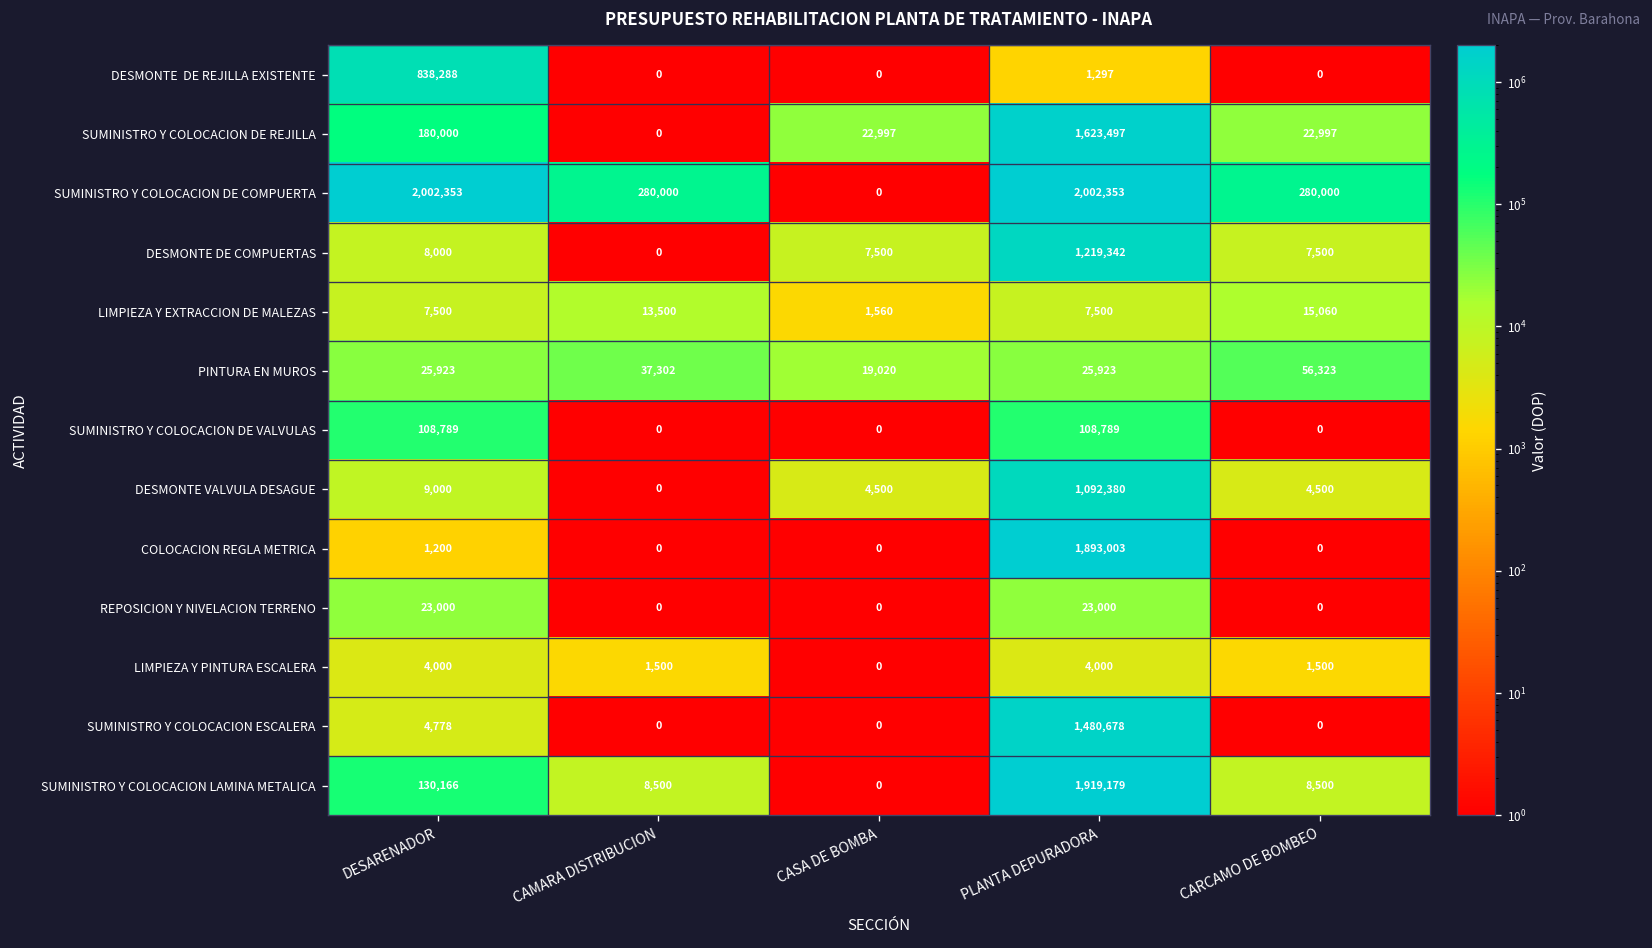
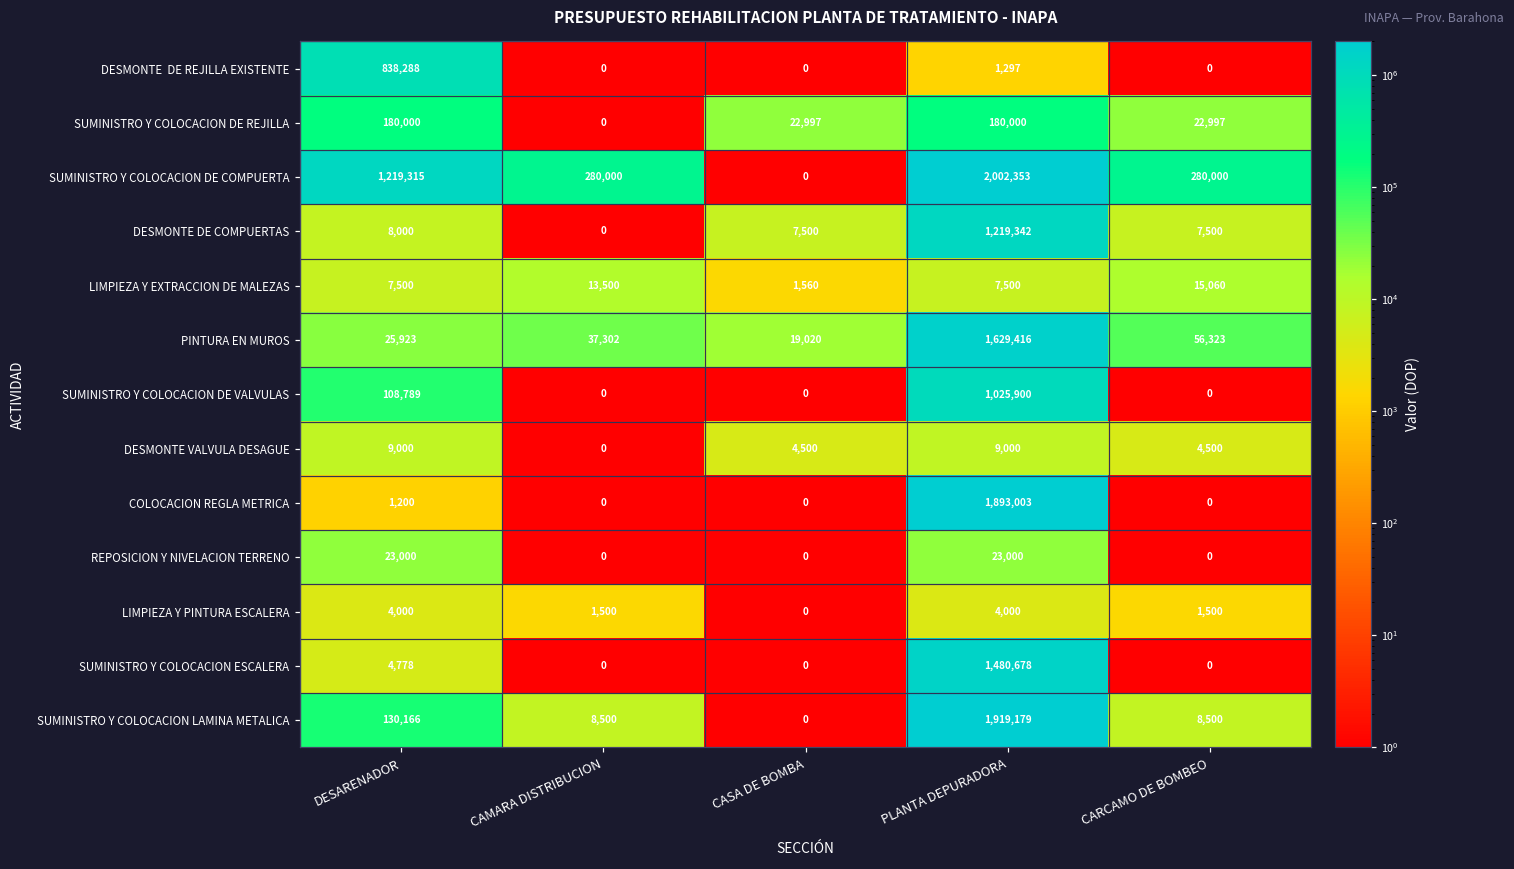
  {
    "DESMONTE DE REJILLA EXISTENTE": {
      "DESARENADOR": "838,288",
      "CAMARA DISTRIBUCION": "0",
      "CASA DE BOMBA": "0",
      "PLANTA DEPURADORA": "1,297",
      "CARCAMO DE BOMBEO": "0"
    },
    "SUMINISTRO Y COLOCACION DE REJILLA": {
      "DESARENADOR": "180,000",
      "CAMARA DISTRIBUCION": "0",
      "CASA DE BOMBA": "22,997",
-     "PLANTA DEPURADORA": "1,623,497",
+     "PLANTA DEPURADORA": "180,000",
      "CARCAMO DE BOMBEO": "22,997"
    },
    "SUMINISTRO Y COLOCACION DE COMPUERTA": {
-     "DESARENADOR": "2,002,353",
+     "DESARENADOR": "1,219,315",
      "CAMARA DISTRIBUCION": "280,000",
      "CASA DE BOMBA": "0",
      "PLANTA DEPURADORA": "2,002,353",
      "CARCAMO DE BOMBEO": "280,000"
    },
    "DESMONTE DE COMPUERTAS": {
      "DESARENADOR": "8,000",
      "CAMARA DISTRIBUCION": "0",
      "CASA DE BOMBA": "7,500",
      "PLANTA DEPURADORA": "1,219,342",
      "CARCAMO DE BOMBEO": "7,500"
    },
    "LIMPIEZA Y EXTRACCION DE MALEZAS": {
      "DESARENADOR": "7,500",
      "CAMARA DISTRIBUCION": "13,500",
      "CASA DE BOMBA": "1,560",
      "PLANTA DEPURADORA": "7,500",
      "CARCAMO DE BOMBEO": "15,060"
    },
    "PINTURA EN MUROS": {
      "DESARENADOR": "25,923",
      "CAMARA DISTRIBUCION": "37,302",
      "CASA DE BOMBA": "19,020",
-     "PLANTA DEPURADORA": "25,923",
+     "PLANTA DEPURADORA": "1,629,416",
      "CARCAMO DE BOMBEO": "56,323"
    },
    "SUMINISTRO Y COLOCACION DE VALVULAS": {
      "DESARENADOR": "108,789",
      "CAMARA DISTRIBUCION": "0",
      "CASA DE BOMBA": "0",
-     "PLANTA DEPURADORA": "108,789",
+     "PLANTA DEPURADORA": "1,025,900",
      "CARCAMO DE BOMBEO": "0"
    },
    "DESMONTE VALVULA DESAGUE": {
      "DESARENADOR": "9,000",
      "CAMARA DISTRIBUCION": "0",
      "CASA DE BOMBA": "4,500",
-     "PLANTA DEPURADORA": "1,092,380",
+     "PLANTA DEPURADORA": "9,000",
      "CARCAMO DE BOMBEO": "4,500"
    },
    "COLOCACION REGLA METRICA": {
      "DESARENADOR": "1,200",
      "CAMARA DISTRIBUCION": "0",
      "CASA DE BOMBA": "0",
      "PLANTA DEPURADORA": "1,893,003",
      "CARCAMO DE BOMBEO": "0"
    },
    "REPOSICION Y NIVELACION TERRENO": {
      "DESARENADOR": "23,000",
      "CAMARA DISTRIBUCION": "0",
      "CASA DE BOMBA": "0",
      "PLANTA DEPURADORA": "23,000",
      "CARCAMO DE BOMBEO": "0"
    },
    "LIMPIEZA Y PINTURA ESCALERA": {
      "DESARENADOR": "4,000",
      "CAMARA DISTRIBUCION": "1,500",
      "CASA DE BOMBA": "0",
      "PLANTA DEPURADORA": "4,000",
      "CARCAMO DE BOMBEO": "1,500"
    },
    "SUMINISTRO Y COLOCACION ESCALERA": {
      "DESARENADOR": "4,778",
      "CAMARA DISTRIBUCION": "0",
      "CASA DE BOMBA": "0",
      "PLANTA DEPURADORA": "1,480,678",
      "CARCAMO DE BOMBEO": "0"
    },
    "SUMINISTRO Y COLOCACION LAMINA METALICA": {
      "DESARENADOR": "130,166",
      "CAMARA DISTRIBUCION": "8,500",
      "CASA DE BOMBA": "0",
      "PLANTA DEPURADORA": "1,919,179",
      "CARCAMO DE BOMBEO": "8,500"
    }
  }
